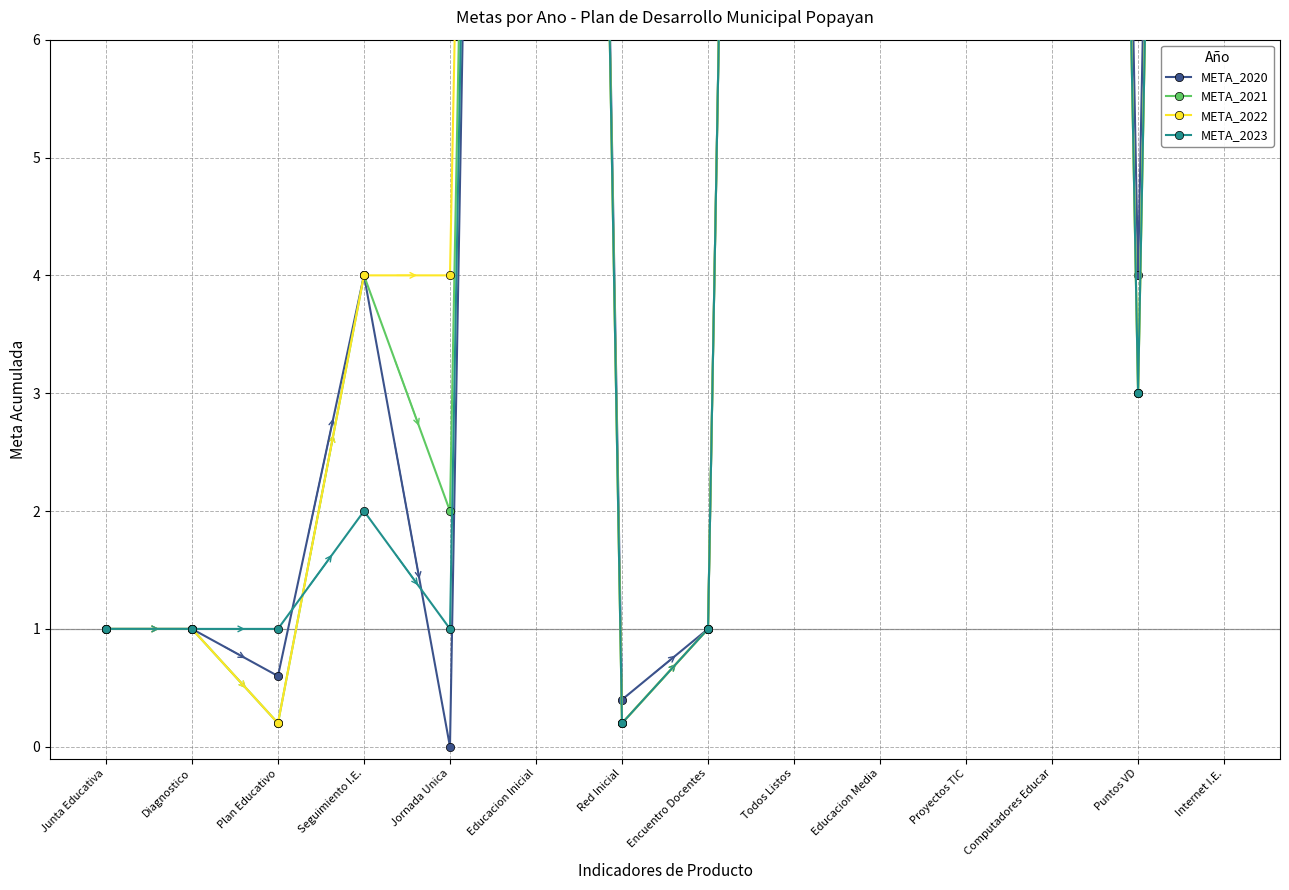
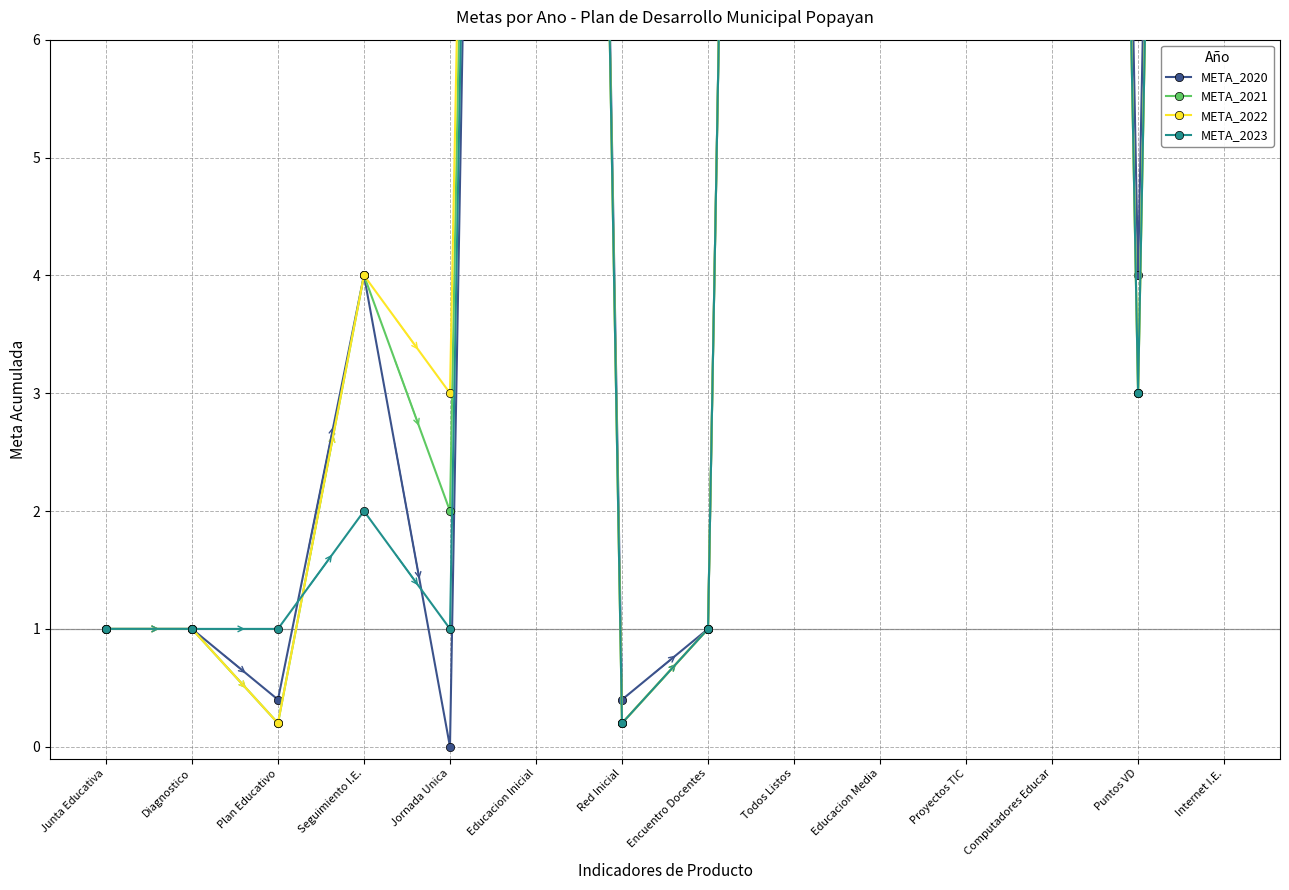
  {
    "META_2020": {
-     "Plan Educativo": 0.6,
+     "Plan Educativo": 0.4,
      "Jornada Unica": 0.0,
      "Red Inicial": 0.4,
      "Puntos VD": 4.0
    },
    "META_2021": {
      "Jornada Unica": 2.0
    },
    "META_2022": {
-     "Jornada Unica": 4
+     "Jornada Unica": 3
    },
    "META_2023": {
      "Plan Educativo": 1.0,
      "Seguimiento I.E.": 2.0,
      "Jornada Unica": 1.0
    }
  }
